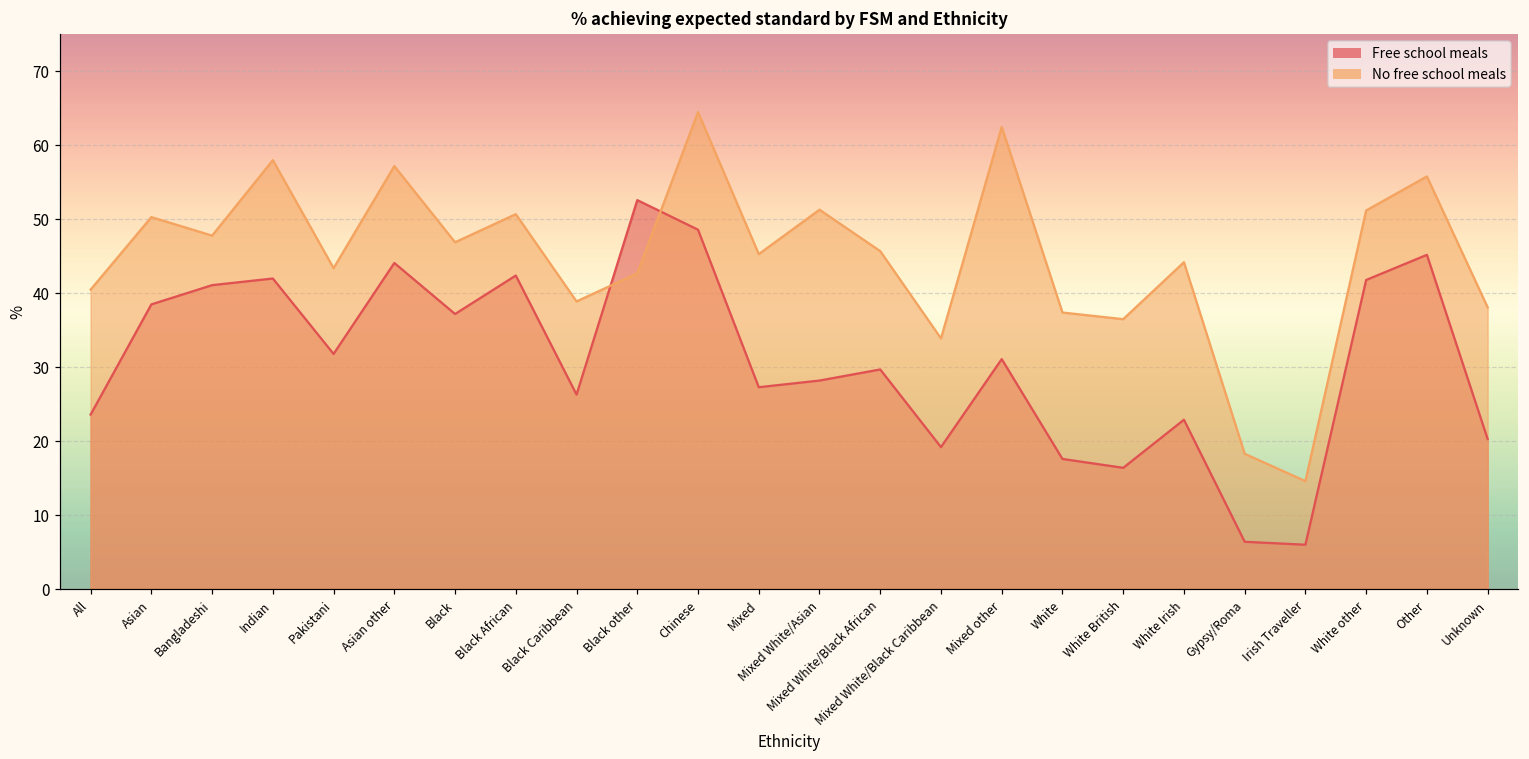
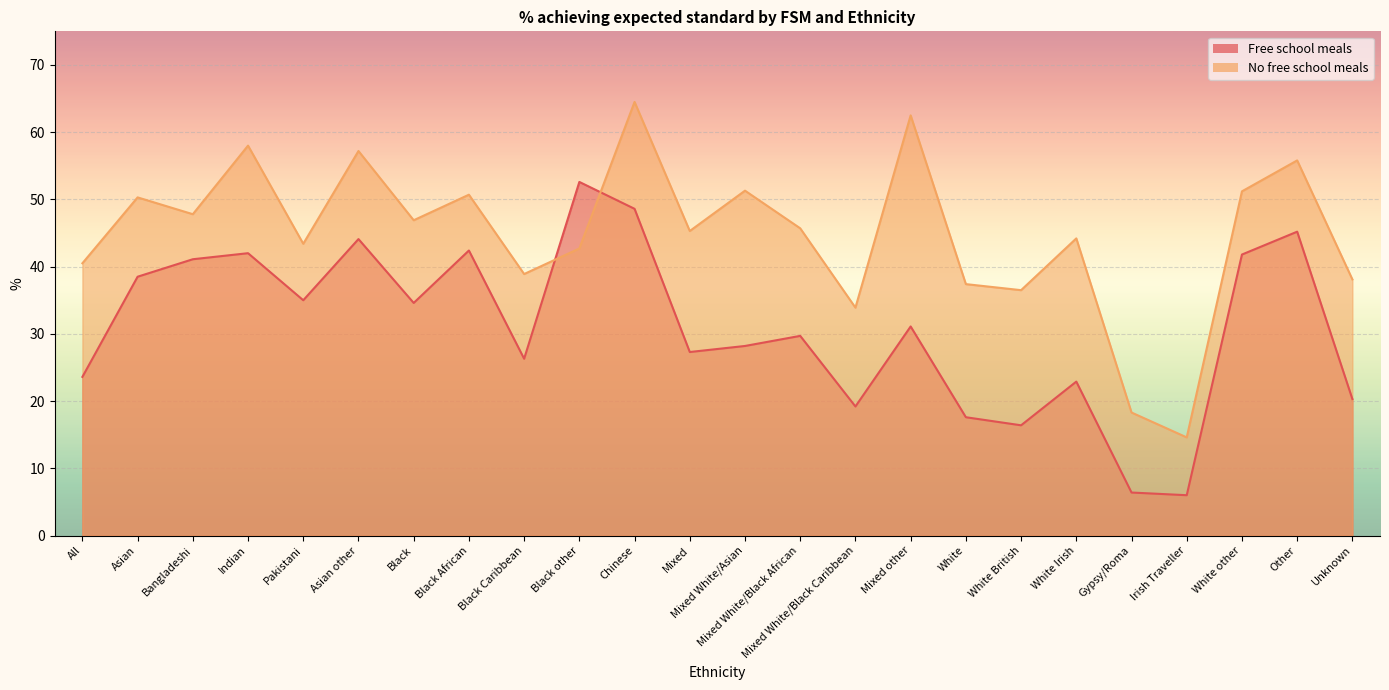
  {
    "Free school meals": {
      "All": 24,
      "Asian": 39,
      "Bangladeshi": 41,
      "Indian": 42,
-     "Pakistani": 32,
+     "Pakistani": 35,
      "Asian other": 44,
-     "Black": 37,
+     "Black": 35,
      "Black African": 42,
      "Black Caribbean": 26,
      "Black other": 53,
      "Chinese": 49,
      "Mixed": 27,
      "Mixed White/Asian": 28,
      "Mixed White/Black African": 30,
      "Mixed White/Black Caribbean": 19,
      "Mixed other": 31,
      "White": 18,
      "White British": 16,
      "White Irish": 23,
      "Gypsy/Roma": 6,
      "Irish Traveller": 6,
      "White other": 42,
      "Other": 45,
      "Unknown": 20
    },
    "No free school meals": {
      "All": 41,
      "Asian": 50,
      "Bangladeshi": 48,
      "Indian": 58,
      "Pakistani": 43,
      "Asian other": 57,
      "Black": 47,
      "Black African": 51,
      "Black Caribbean": 39,
      "Black other": 43,
      "Chinese": 65,
      "Mixed": 45,
      "Mixed White/Asian": 51,
      "Mixed White/Black African": 46,
      "Mixed White/Black Caribbean": 34,
      "Mixed other": 63,
      "White": 37,
      "White British": 37,
      "White Irish": 44,
      "Gypsy/Roma": 18,
      "Irish Traveller": 15,
      "White other": 51,
      "Other": 56,
      "Unknown": 38
    }
  }
